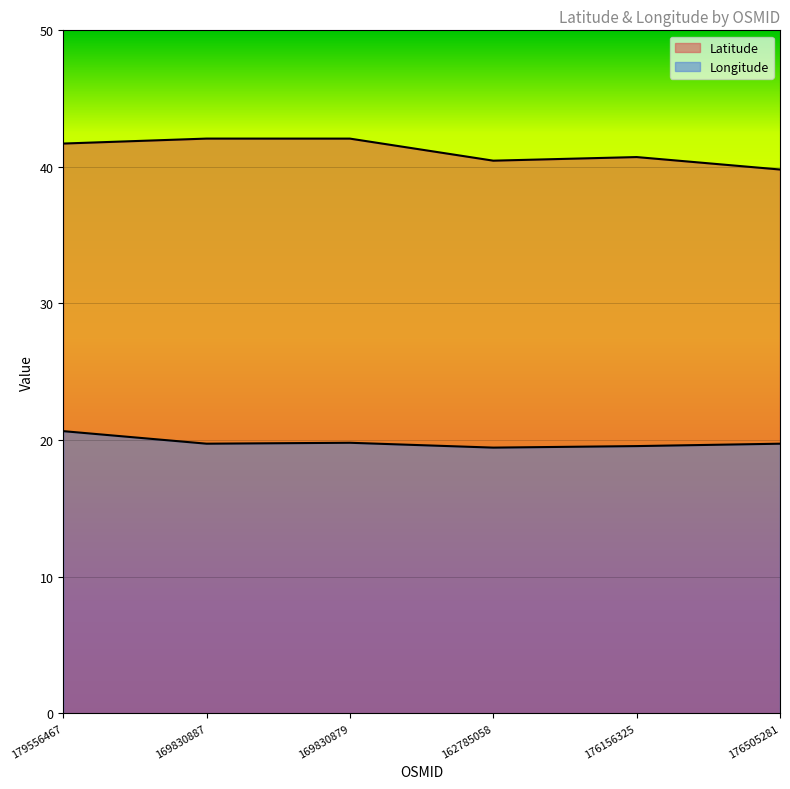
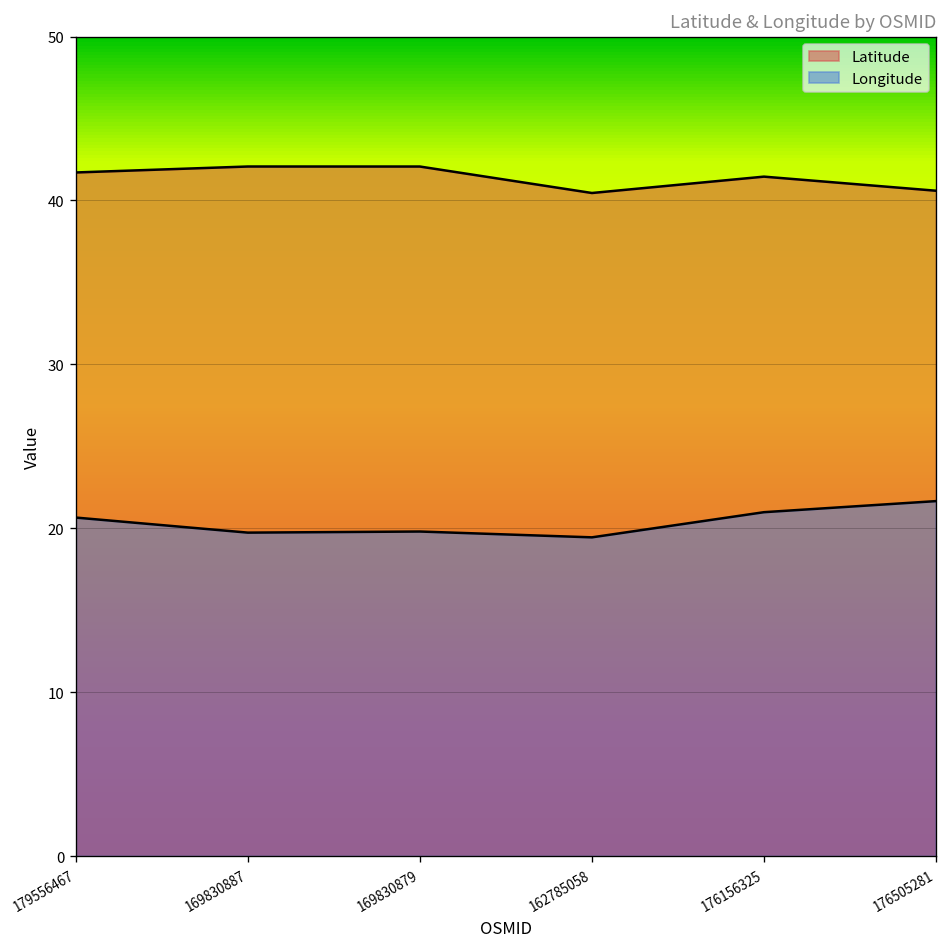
  {
    "Latitude": {
      "179556467": 41.7,
      "169830887": 42.1,
      "169830879": 42.1,
      "162785058": 40.5,
-     "176156325": 40.7,
-     "176505281": 39.8
+     "176156325": 41.5,
+     "176505281": 40.6
    },
    "Longitude": {
      "179556467": 20.7,
      "169830887": 19.7,
      "169830879": 19.8,
      "162785058": 19.4,
-     "176156325": 19.6,
-     "176505281": 19.7
+     "176156325": 21.0,
+     "176505281": 21.7
    }
  }
